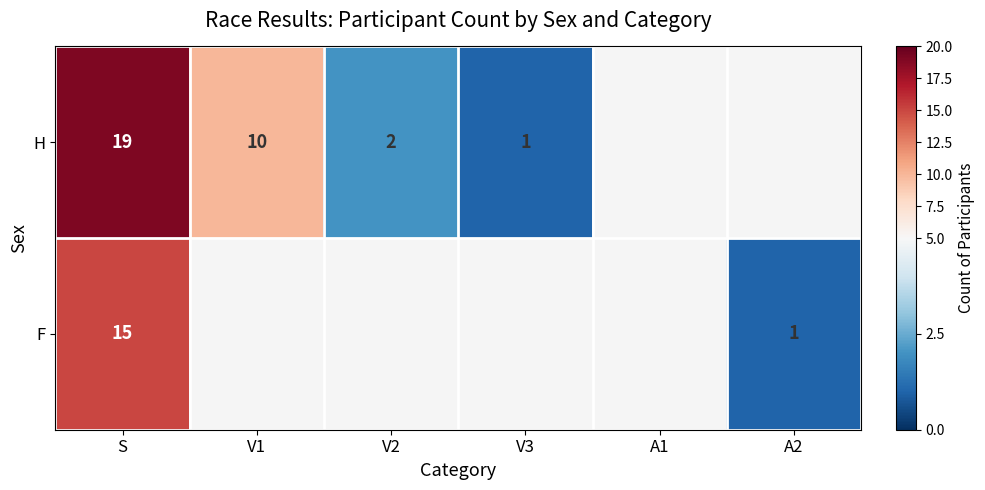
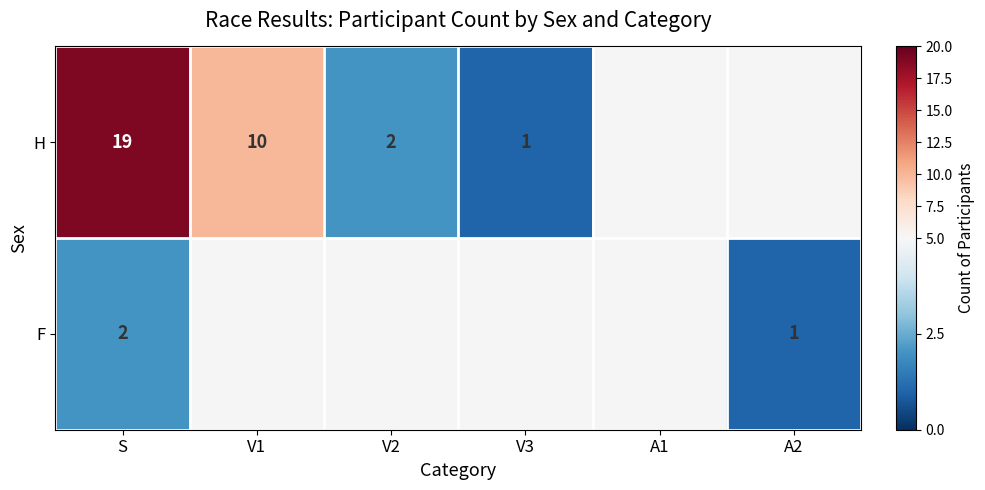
  {
    "H": {
      "S": 19,
      "V1": 10,
      "V2": 2,
      "V3": 1
    },
    "F": {
-     "S": 15,
+     "S": 2,
      "A2": 1
    }
  }
